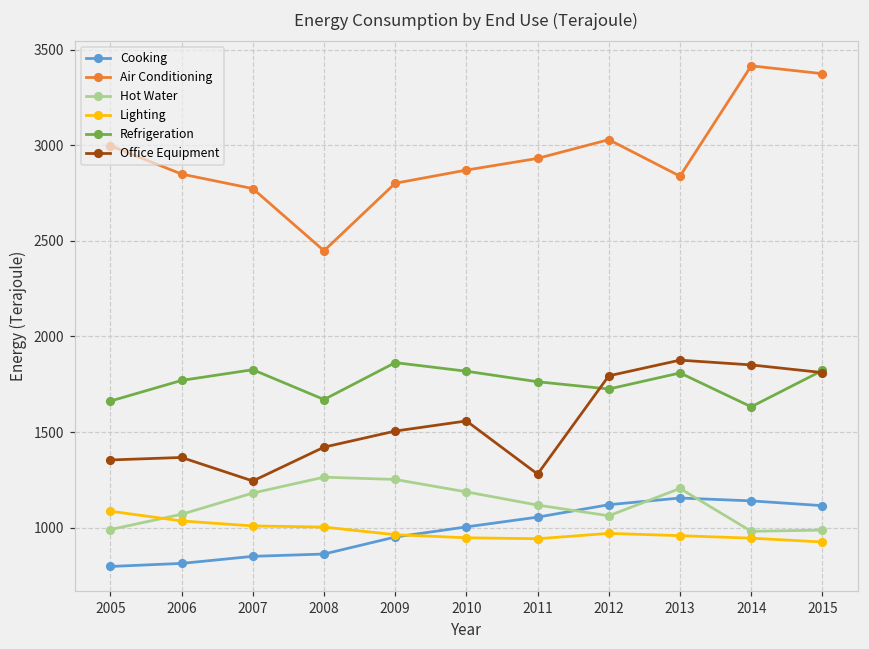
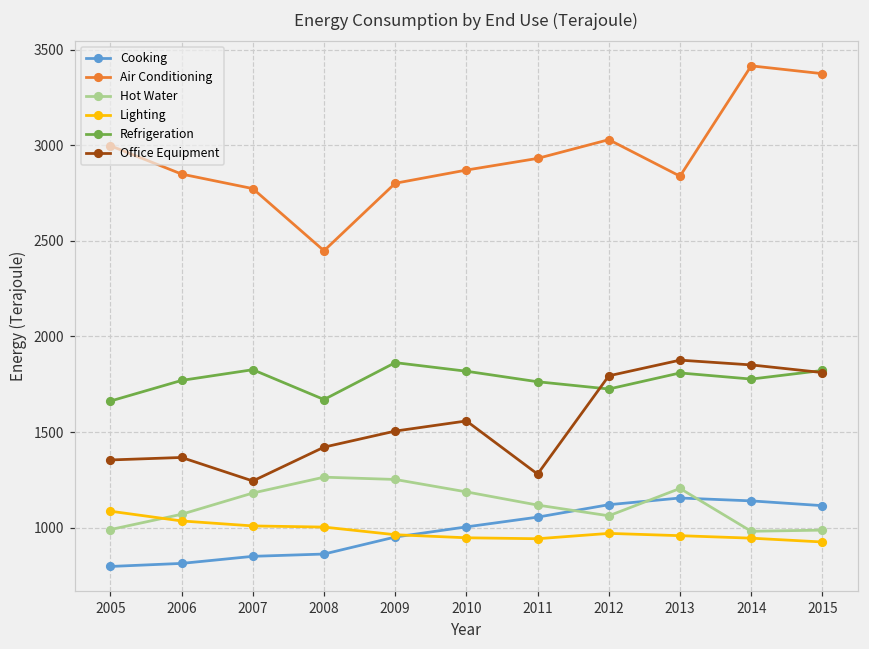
  {
    "Cooking": {
      "2005": 800,
      "2006": 810,
      "2007": 850,
      "2008": 860,
      "2010": 1000,
      "2011": 1060,
      "2012": 1120,
      "2013": 1160,
      "2014": 1140,
      "2015": 1120
    },
    "Air Conditioning": {
      "2006": 2850,
      "2007": 2770,
      "2008": 2450,
      "2009": 2800,
      "2010": 2870,
      "2011": 2930,
      "2012": 3030,
      "2013": 2840,
      "2014": 3420,
      "2015": 3370
    },
    "Hot Water": {
      "2005": 990,
      "2006": 1070,
      "2007": 1180,
      "2008": 1260,
      "2009": 1250,
      "2010": 1190,
      "2011": 1120,
      "2012": 1060,
      "2013": 1210,
      "2014": 980,
      "2015": 990
    },
    "Lighting": {
      "2005": 1090,
      "2006": 1040,
      "2007": 1010,
      "2008": 1000,
      "2010": 950,
      "2011": 940,
      "2012": 970,
      "2013": 960,
      "2014": 950,
      "2015": 930
    },
    "Refrigeration": {
      "2005": 1660,
      "2006": 1770,
      "2007": 1830,
      "2008": 1670,
      "2009": 1860,
      "2010": 1820,
      "2011": 1760,
      "2012": 1730,
      "2013": 1810,
-     "2014": 1630
+     "2014": 1780
    },
    "Office Equipment": {
      "2005": 1350,
      "2006": 1370,
      "2007": 1240,
      "2008": 1420,
      "2009": 1510,
      "2010": 1560,
      "2011": 1280,
      "2012": 1790,
      "2013": 1880,
      "2014": 1850
    }
  }
